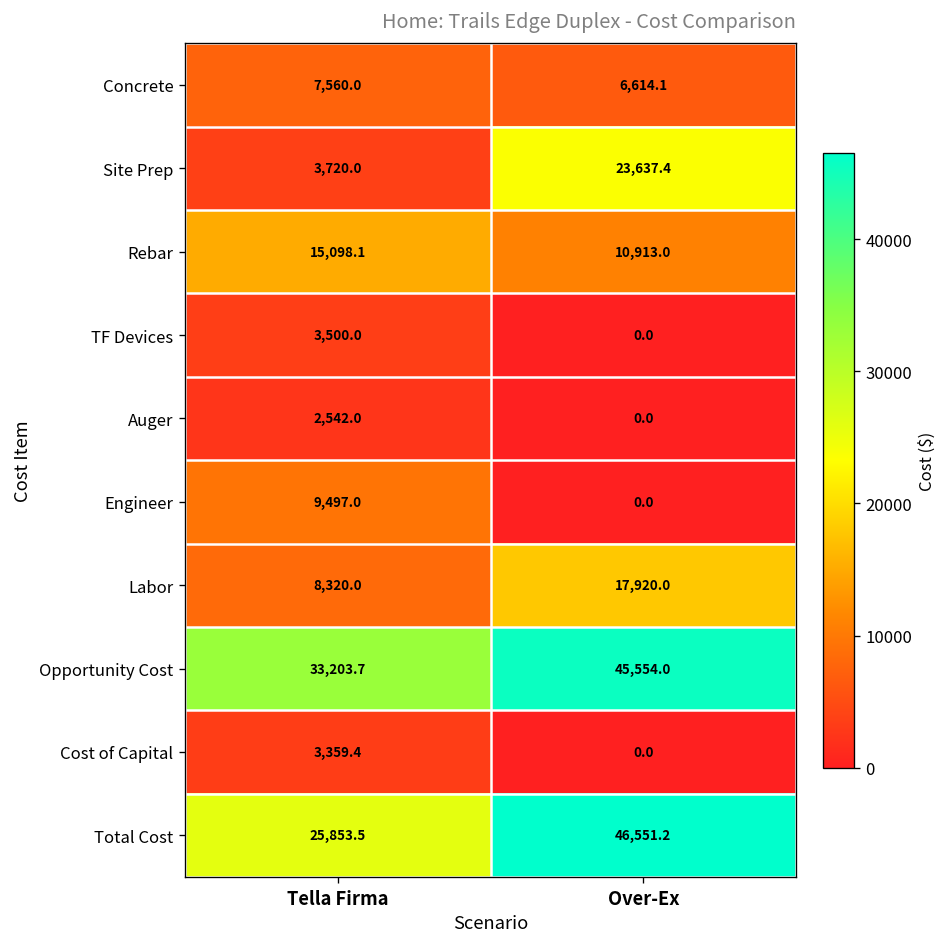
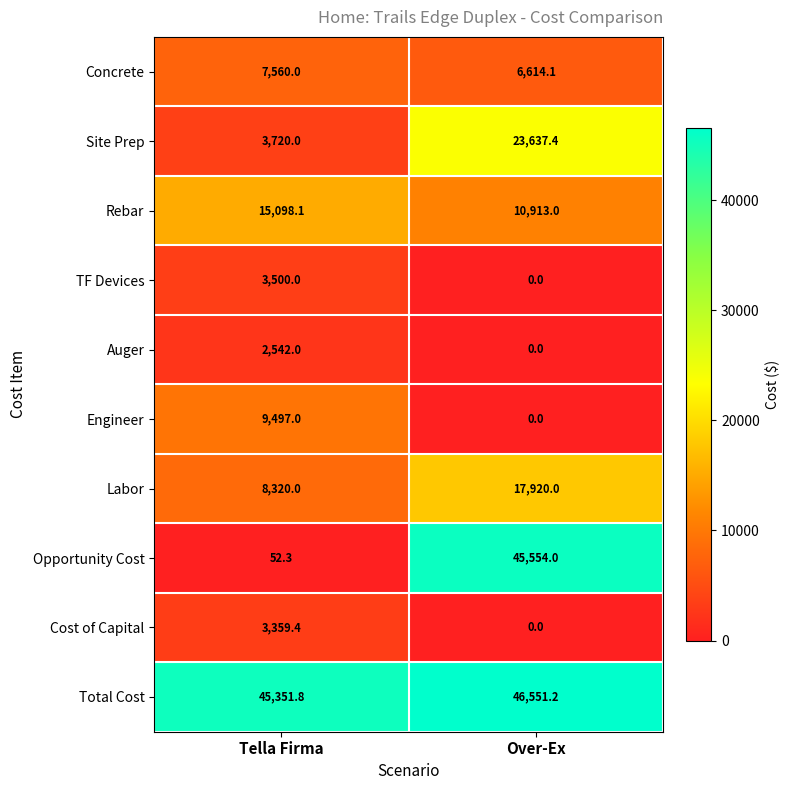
  {
    "Concrete": {
      "Tella Firma": "7,560.0",
      "Over-Ex": "6,614.1"
    },
    "Site Prep": {
      "Tella Firma": "3,720.0",
      "Over-Ex": "23,637.4"
    },
    "Rebar": {
      "Tella Firma": "15,098.1",
      "Over-Ex": "10,913.0"
    },
    "TF Devices": {
      "Tella Firma": "3,500.0",
      "Over-Ex": "0.0"
    },
    "Auger": {
      "Tella Firma": "2,542.0",
      "Over-Ex": "0.0"
    },
    "Engineer": {
      "Tella Firma": "9,497.0",
      "Over-Ex": "0.0"
    },
    "Labor": {
      "Tella Firma": "8,320.0",
      "Over-Ex": "17,920.0"
    },
    "Opportunity Cost": {
-     "Tella Firma": "33,203.7",
+     "Tella Firma": "52.3",
      "Over-Ex": "45,554.0"
    },
    "Cost of Capital": {
      "Tella Firma": "3,359.4",
      "Over-Ex": "0.0"
    },
    "Total Cost": {
-     "Tella Firma": "25,853.5",
+     "Tella Firma": "45,351.8",
      "Over-Ex": "46,551.2"
    }
  }
